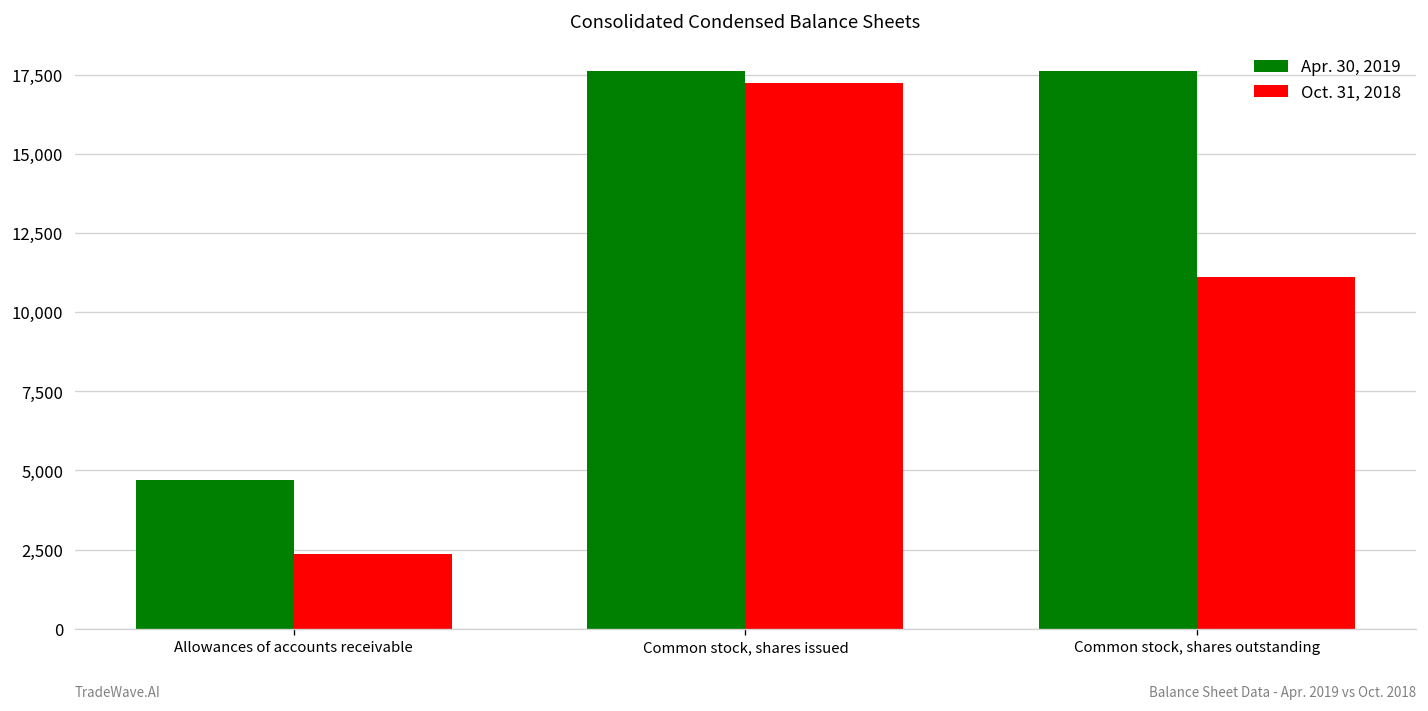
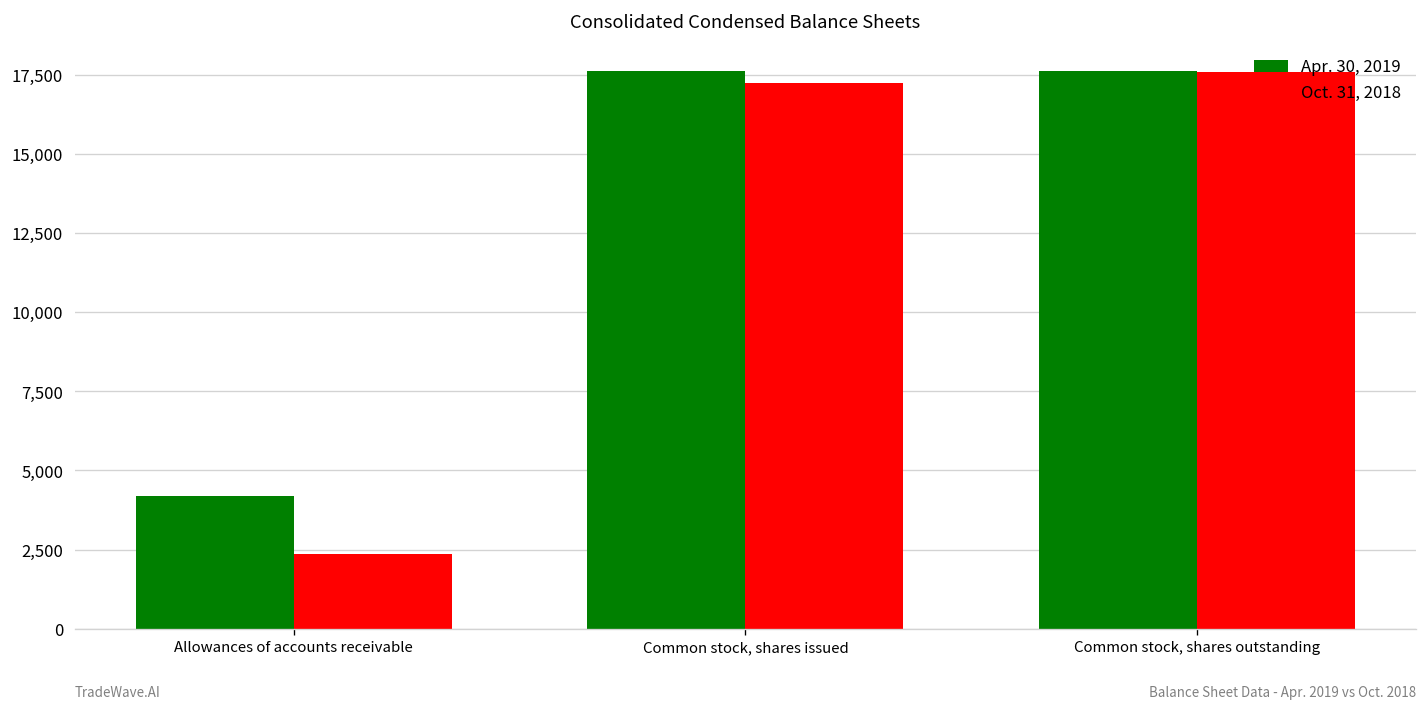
  {
    "Apr. 30, 2019": {
-     "Allowances of accounts receivable": "4,700",
+     "Allowances of accounts receivable": "4,200",
      "Common stock, shares issued": "17,600",
      "Common stock, shares outstanding": "17,600"
    },
    "Oct. 31, 2018": {
      "Allowances of accounts receivable": "2,400",
      "Common stock, shares issued": "17,200",
-     "Common stock, shares outstanding": "11,100"
+     "Common stock, shares outstanding": "17,600"
    }
  }
